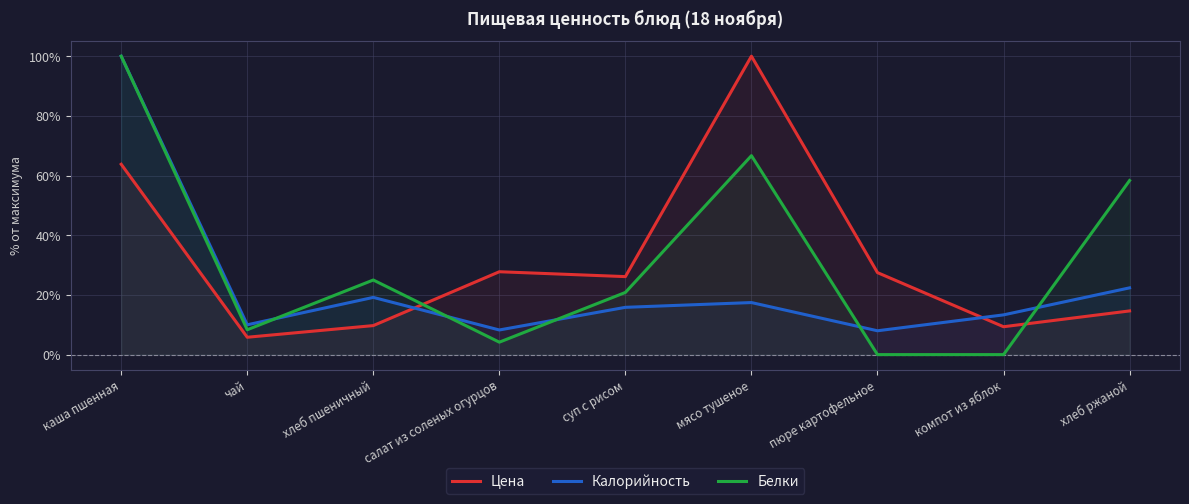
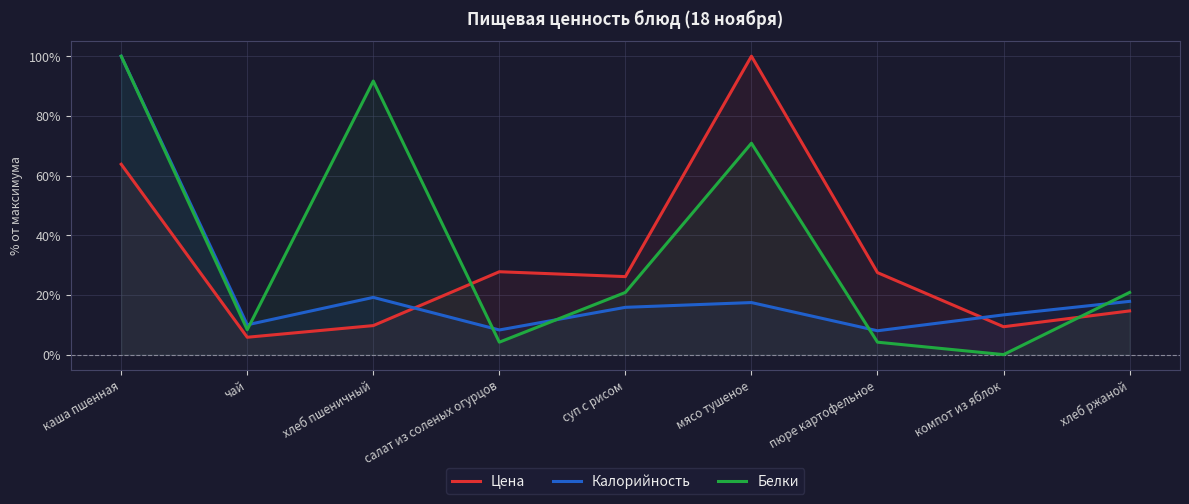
  {
    "Цена": {
      "каша пшенная": "64%",
      "чай": "6%",
      "хлеб пшеничный": "10%",
      "салат из соленых огурцов": "28%",
      "суп с рисом": "26%",
      "мясо тушеное": "100%",
      "пюре картофельное": "27%",
      "компот из яблок": "9%",
      "хлеб ржаной": "15%"
    },
    "Калорийность": {
      "чай": "10%",
      "хлеб пшеничный": "19%",
      "салат из соленых огурцов": "8%",
      "суп с рисом": "16%",
      "мясо тушеное": "17%",
      "пюре картофельное": "8%",
      "компот из яблок": "13%",
-     "хлеб ржаной": "22%"
+     "хлеб ржаной": "18%"
    },
    "Белки": {
      "чай": "8%",
-     "хлеб пшеничный": "25%",
+     "хлеб пшеничный": "92%",
      "салат из соленых огурцов": "4%",
      "суп с рисом": "21%",
-     "мясо тушеное": "67%",
-     "пюре картофельное": "0%",
+     "мясо тушеное": "71%",
+     "пюре картофельное": "4%",
      "компот из яблок": "0%",
-     "хлеб ржаной": "58%"
+     "хлеб ржаной": "21%"
    }
  }
